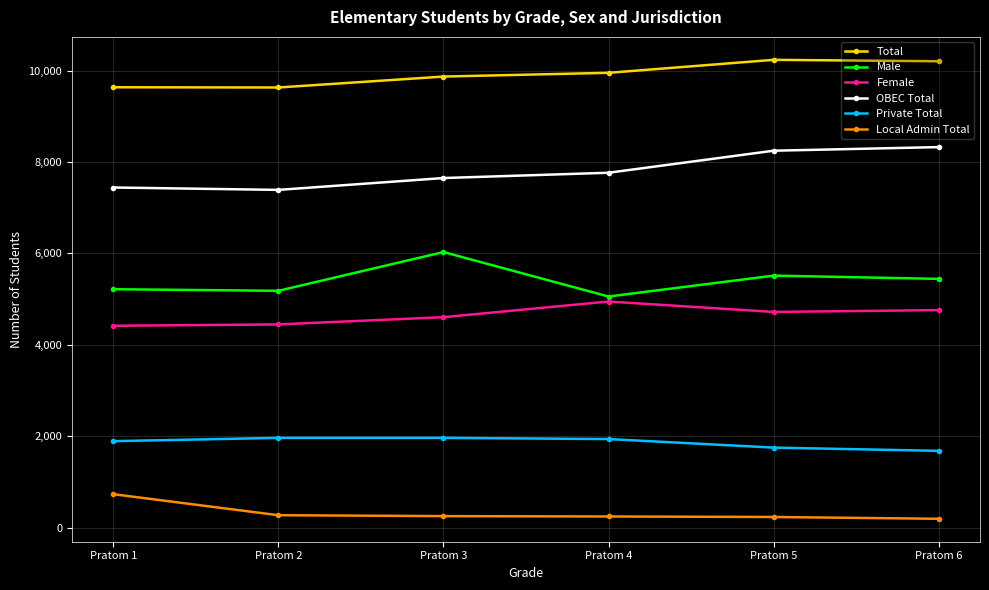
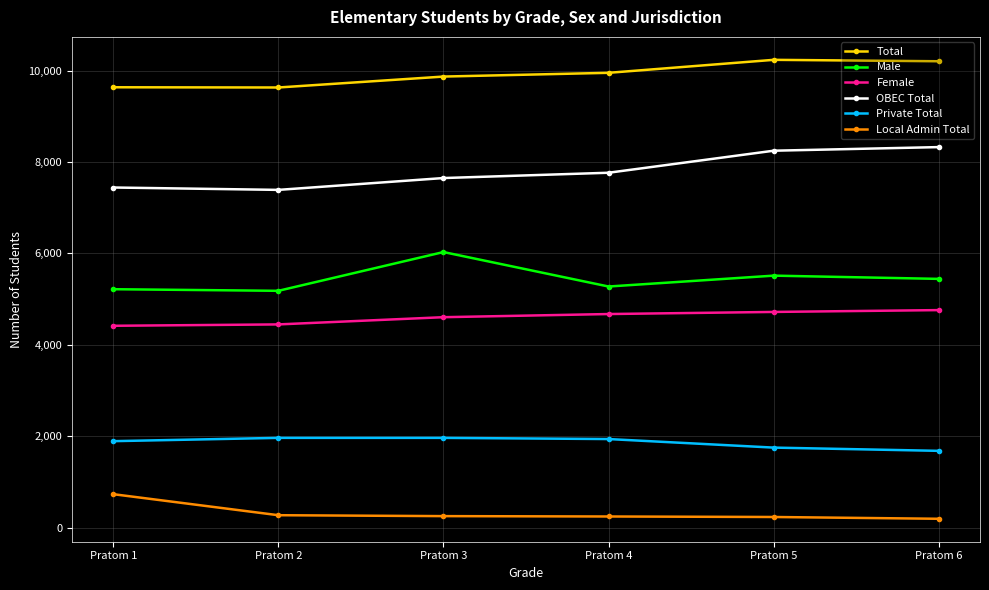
  {
    "Total": {
      "Pratom 1": "9,600",
      "Pratom 2": "9,600",
      "Pratom 3": "9,900",
      "Pratom 4": "10,000",
      "Pratom 5": "10,200"
    },
    "Male": {
      "Pratom 1": "5,200",
      "Pratom 2": "5,200",
      "Pratom 3": "6,000",
-     "Pratom 4": "5,100",
+     "Pratom 4": "5,300",
      "Pratom 5": "5,500",
      "Pratom 6": "5,400"
    },
    "Female": {
      "Pratom 1": "4,400",
      "Pratom 2": "4,400",
      "Pratom 3": "4,600",
-     "Pratom 4": "4,900",
+     "Pratom 4": "4,700",
      "Pratom 5": "4,700",
      "Pratom 6": "4,800"
    },
    "OBEC Total": {
      "Pratom 1": "7,400",
      "Pratom 2": "7,400",
      "Pratom 3": "7,700",
      "Pratom 4": "7,800",
      "Pratom 5": "8,200",
      "Pratom 6": "8,300"
    },
    "Private Total": {
      "Pratom 1": "1,900",
      "Pratom 2": "2,000",
      "Pratom 3": "2,000",
      "Pratom 4": "1,900",
      "Pratom 5": "1,800",
      "Pratom 6": "1,700"
    },
    "Local Admin Total": {
      "Pratom 1": "700",
      "Pratom 2": "300",
      "Pratom 3": "300",
      "Pratom 4": "200",
      "Pratom 5": "200",
      "Pratom 6": "200"
    }
  }
